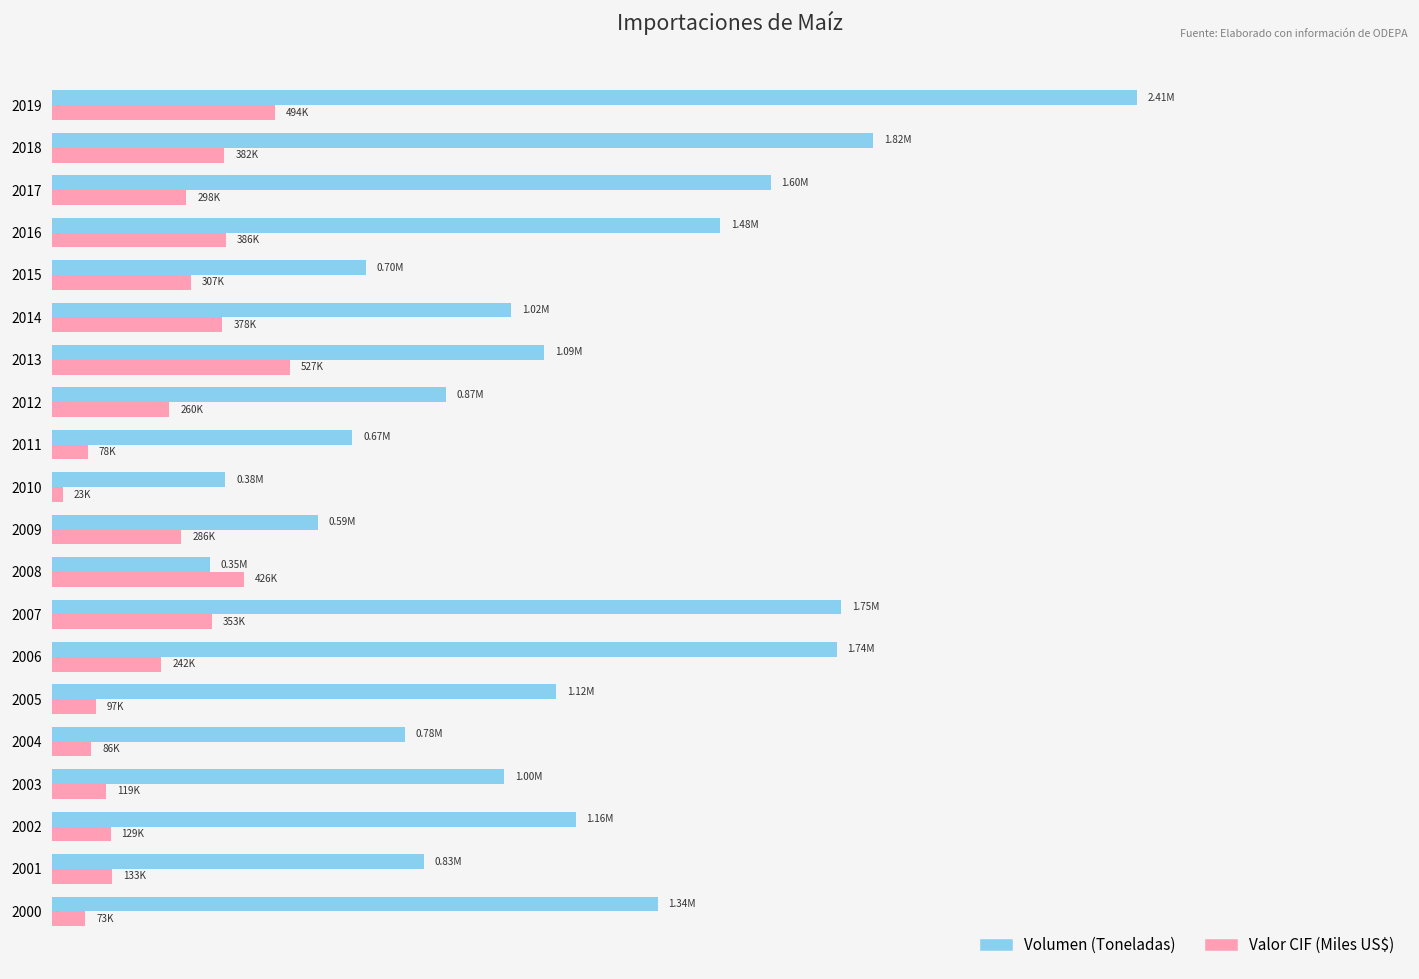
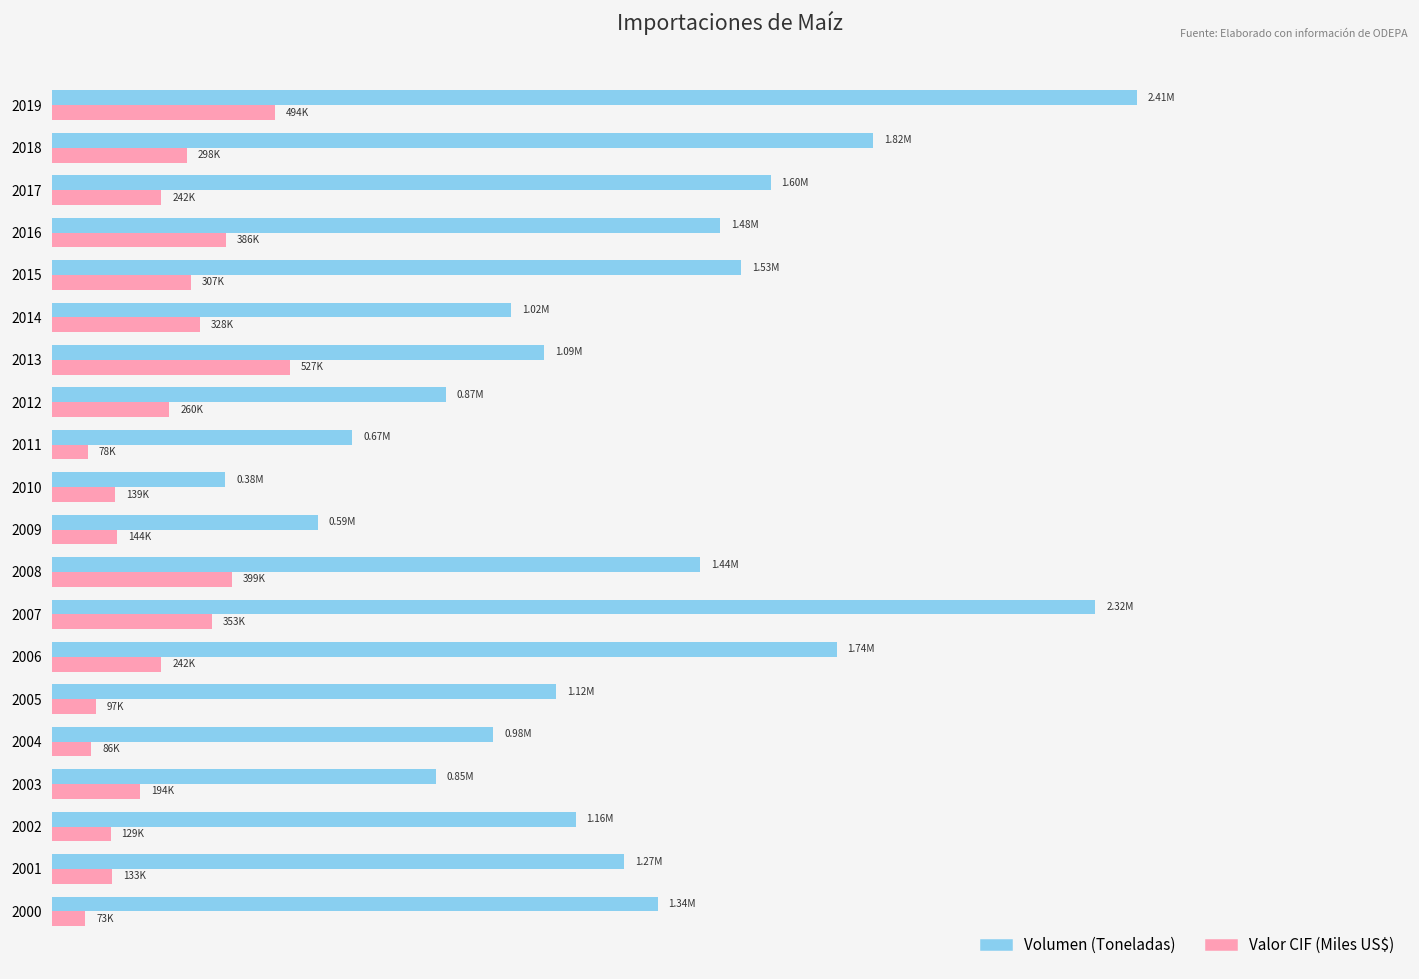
  {
    "Volumen (Toneladas)": {
      "2019": "2.41M",
      "2018": "1.82M",
      "2017": "1.60M",
      "2016": "1.48M",
-     "2015": "0.70M",
+     "2015": "1.53M",
      "2014": "1.02M",
      "2013": "1.09M",
      "2012": "0.87M",
      "2011": "0.67M",
      "2010": "0.38M",
      "2009": "0.59M",
-     "2008": "0.35M",
-     "2007": "1.75M",
+     "2008": "1.44M",
+     "2007": "2.32M",
      "2006": "1.74M",
      "2005": "1.12M",
-     "2004": "0.78M",
-     "2003": "1.00M",
+     "2004": "0.98M",
+     "2003": "0.85M",
      "2002": "1.16M",
-     "2001": "0.83M",
+     "2001": "1.27M",
      "2000": "1.34M"
    },
    "Valor CIF (Miles US$)": {
      "2019": "494K",
-     "2018": "382K",
-     "2017": "298K",
+     "2018": "298K",
+     "2017": "242K",
      "2016": "386K",
      "2015": "307K",
-     "2014": "378K",
+     "2014": "328K",
      "2013": "527K",
      "2012": "260K",
      "2011": "78K",
-     "2010": "23K",
-     "2009": "286K",
-     "2008": "426K",
+     "2010": "139K",
+     "2009": "144K",
+     "2008": "399K",
      "2007": "353K",
      "2006": "242K",
      "2005": "97K",
      "2004": "86K",
-     "2003": "119K",
+     "2003": "194K",
      "2002": "129K",
      "2001": "133K",
      "2000": "73K"
    }
  }
